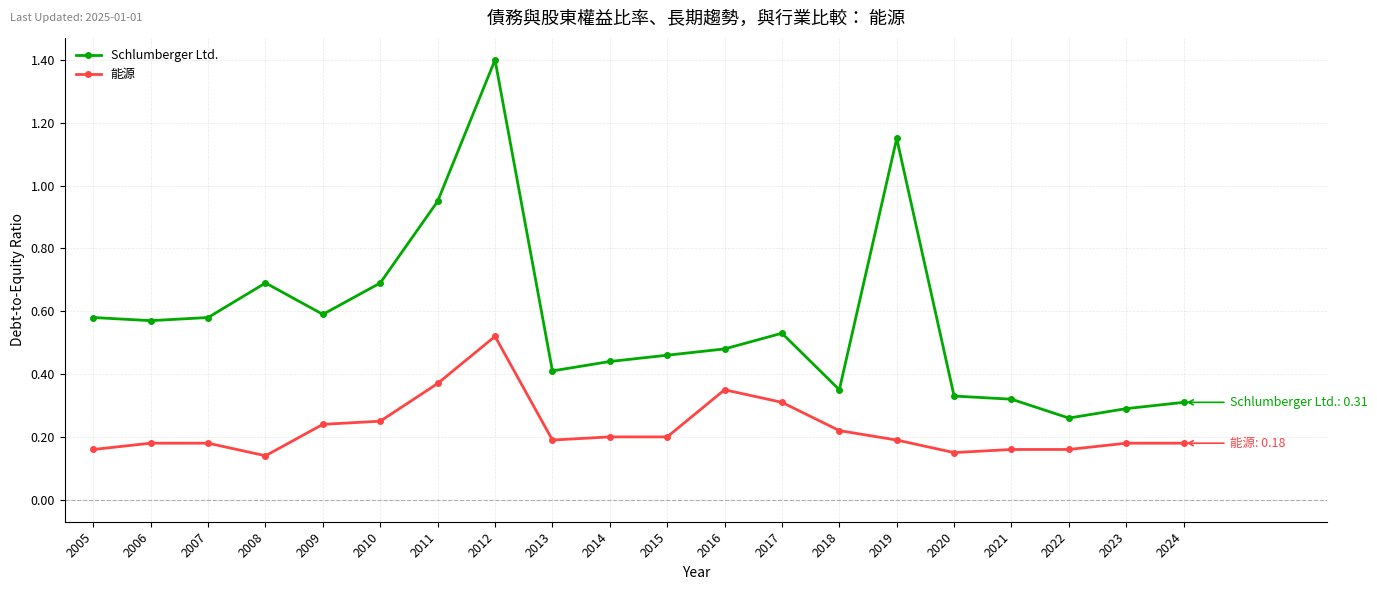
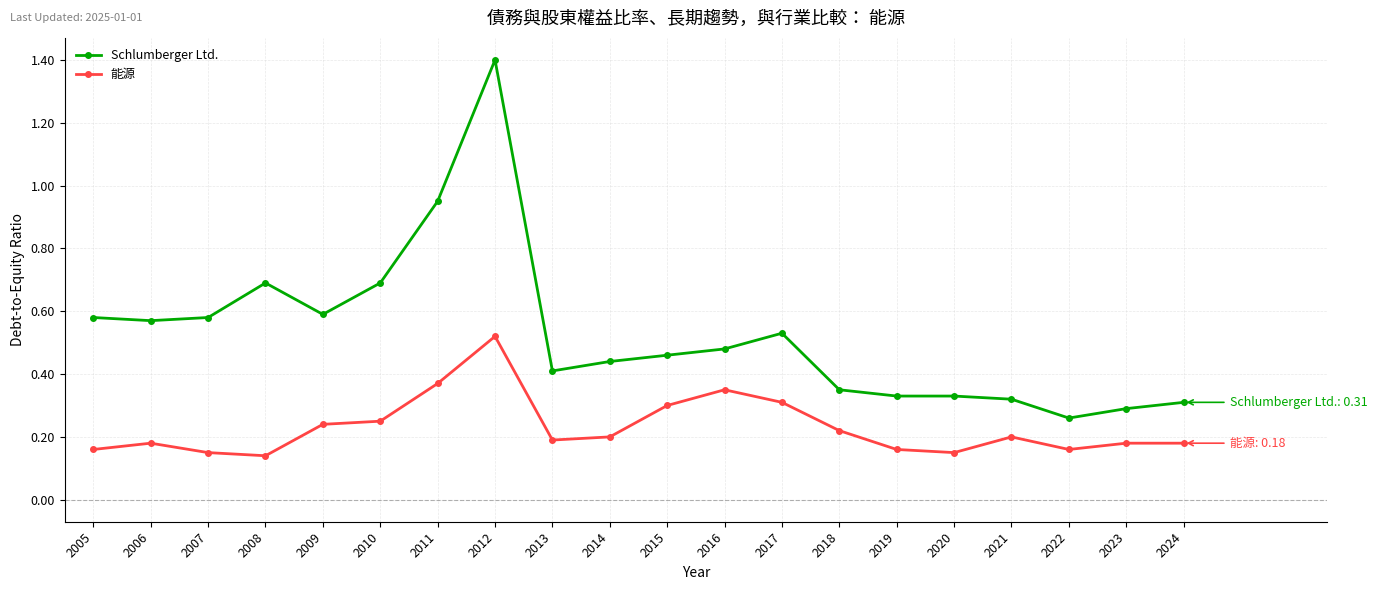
  {
    "Schlumberger Ltd.": {
      "2005": 0.58,
      "2006": 0.57,
      "2007": 0.58,
      "2008": 0.69,
      "2009": 0.59,
      "2010": 0.69,
      "2011": 0.95,
      "2012": 1.40,
      "2013": 0.41,
      "2014": 0.44,
      "2015": 0.46,
      "2016": 0.48,
      "2017": 0.53,
      "2018": 0.35,
-     "2019": 1.15,
+     "2019": 0.33,
      "2020": 0.33,
      "2021": 0.32,
      "2022": 0.26,
      "2023": 0.29
    },
    "能源": {
      "2005": 0.16,
      "2006": 0.18,
-     "2007": 0.18,
+     "2007": 0.15,
      "2008": 0.14,
      "2009": 0.24,
      "2010": 0.25,
      "2011": 0.37,
      "2012": 0.52,
      "2013": 0.19,
      "2014": 0.20,
-     "2015": 0.2,
+     "2015": 0.3,
      "2016": 0.35,
      "2017": 0.31,
      "2018": 0.22,
-     "2019": 0.19,
+     "2019": 0.16,
      "2020": 0.15,
-     "2021": 0.16,
+     "2021": 0.20,
      "2022": 0.16,
      "2023": 0.18
    }
  }
